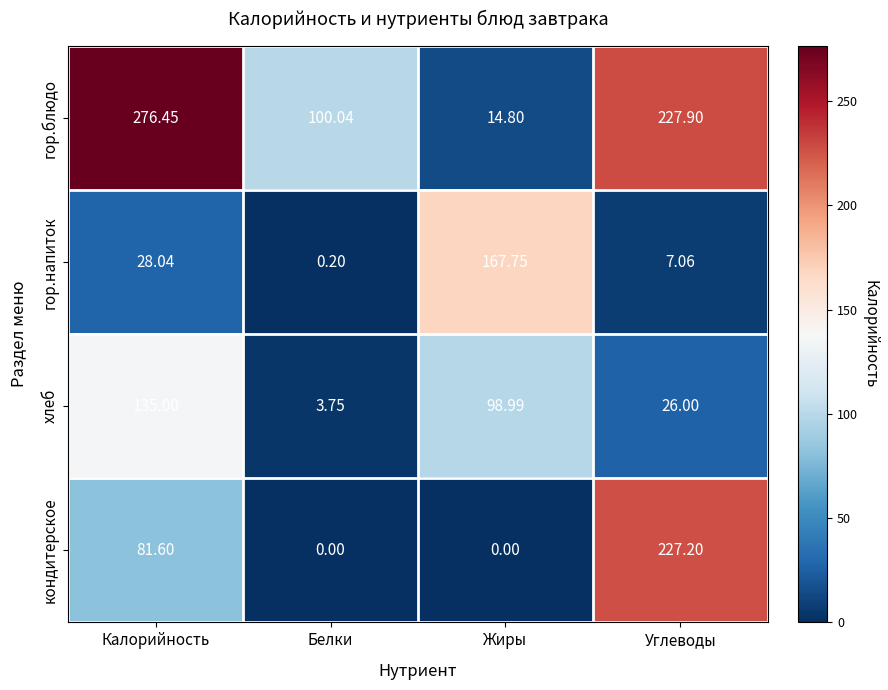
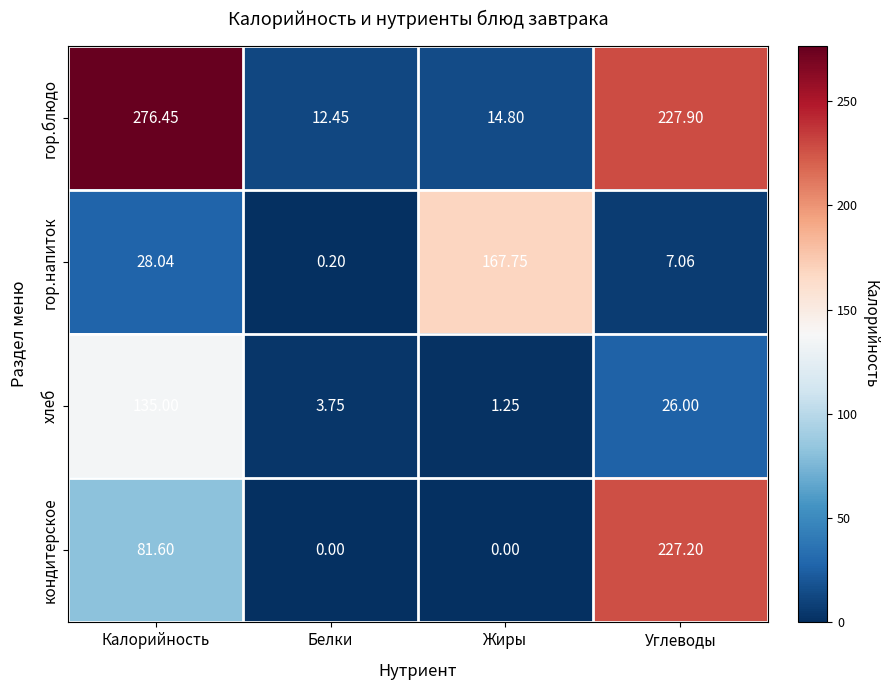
  {
    "гор.блюдо": {
      "Калорийность": 276.45,
-     "Белки": 100.04,
+     "Белки": 12.45,
      "Жиры": 14.80,
      "Углеводы": 227.90
    },
    "гор.напиток": {
      "Калорийность": 28.04,
      "Белки": 0.20,
      "Жиры": 167.75,
      "Углеводы": 7.06
    },
    "хлеб": {
      "Белки": 3.75,
-     "Жиры": 98.99,
+     "Жиры": 1.25,
      "Углеводы": 26.00
    },
    "кондитерское": {
      "Калорийность": 81.60,
      "Белки": 0.00,
      "Жиры": 0.00,
      "Углеводы": 227.20
    }
  }
